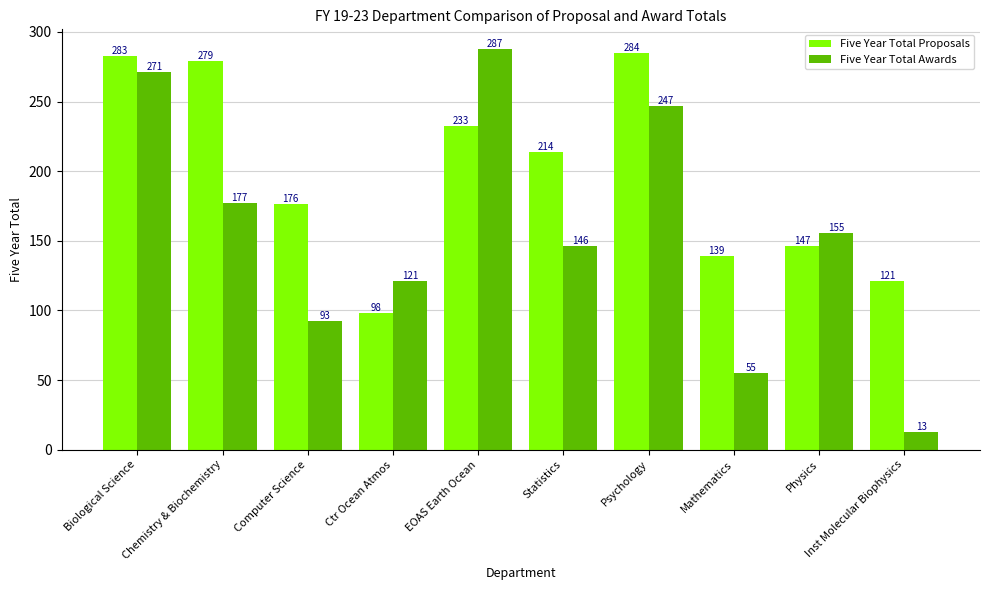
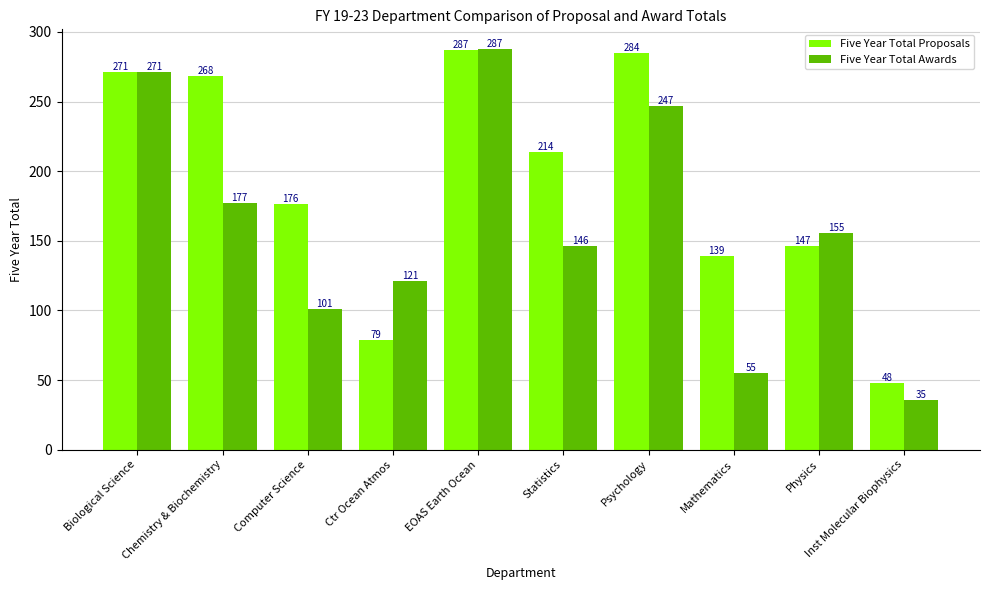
  {
    "Five Year Total Proposals": {
-     "Biological Science": 283,
-     "Chemistry & Biochemistry": 279,
+     "Biological Science": 271,
+     "Chemistry & Biochemistry": 268,
      "Computer Science": 176,
-     "Ctr Ocean Atmos": 98,
-     "EOAS Earth Ocean": 233,
+     "Ctr Ocean Atmos": 79,
+     "EOAS Earth Ocean": 287,
      "Statistics": 214,
      "Psychology": 284,
      "Mathematics": 139,
      "Physics": 147,
-     "Inst Molecular Biophysics": 121
+     "Inst Molecular Biophysics": 48
    },
    "Five Year Total Awards": {
      "Biological Science": 271,
      "Chemistry & Biochemistry": 177,
-     "Computer Science": 93,
+     "Computer Science": 101,
      "Ctr Ocean Atmos": 121,
      "EOAS Earth Ocean": 287,
      "Statistics": 146,
      "Psychology": 247,
      "Mathematics": 55,
      "Physics": 155,
-     "Inst Molecular Biophysics": 13
+     "Inst Molecular Biophysics": 35
    }
  }
